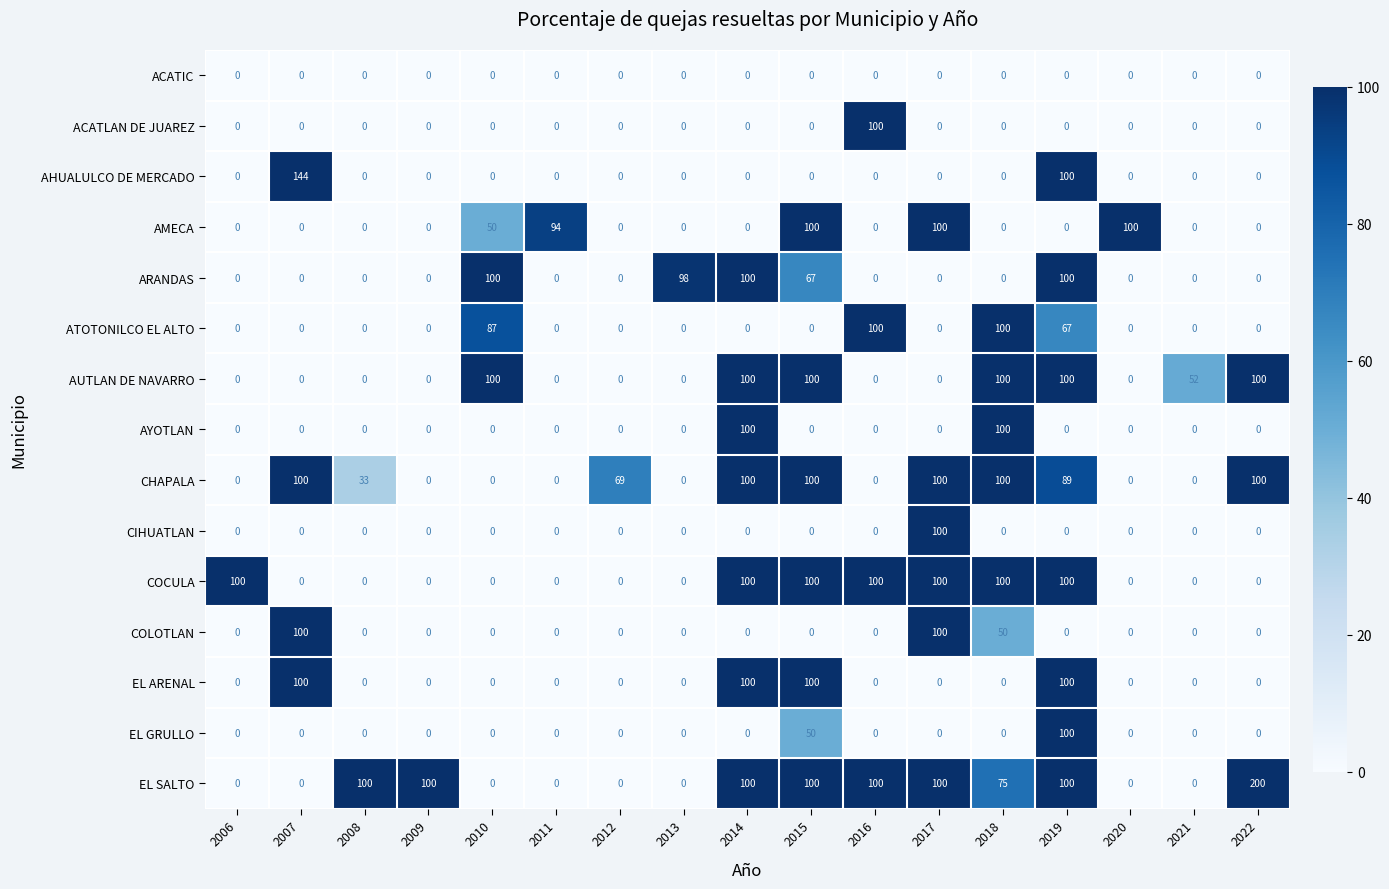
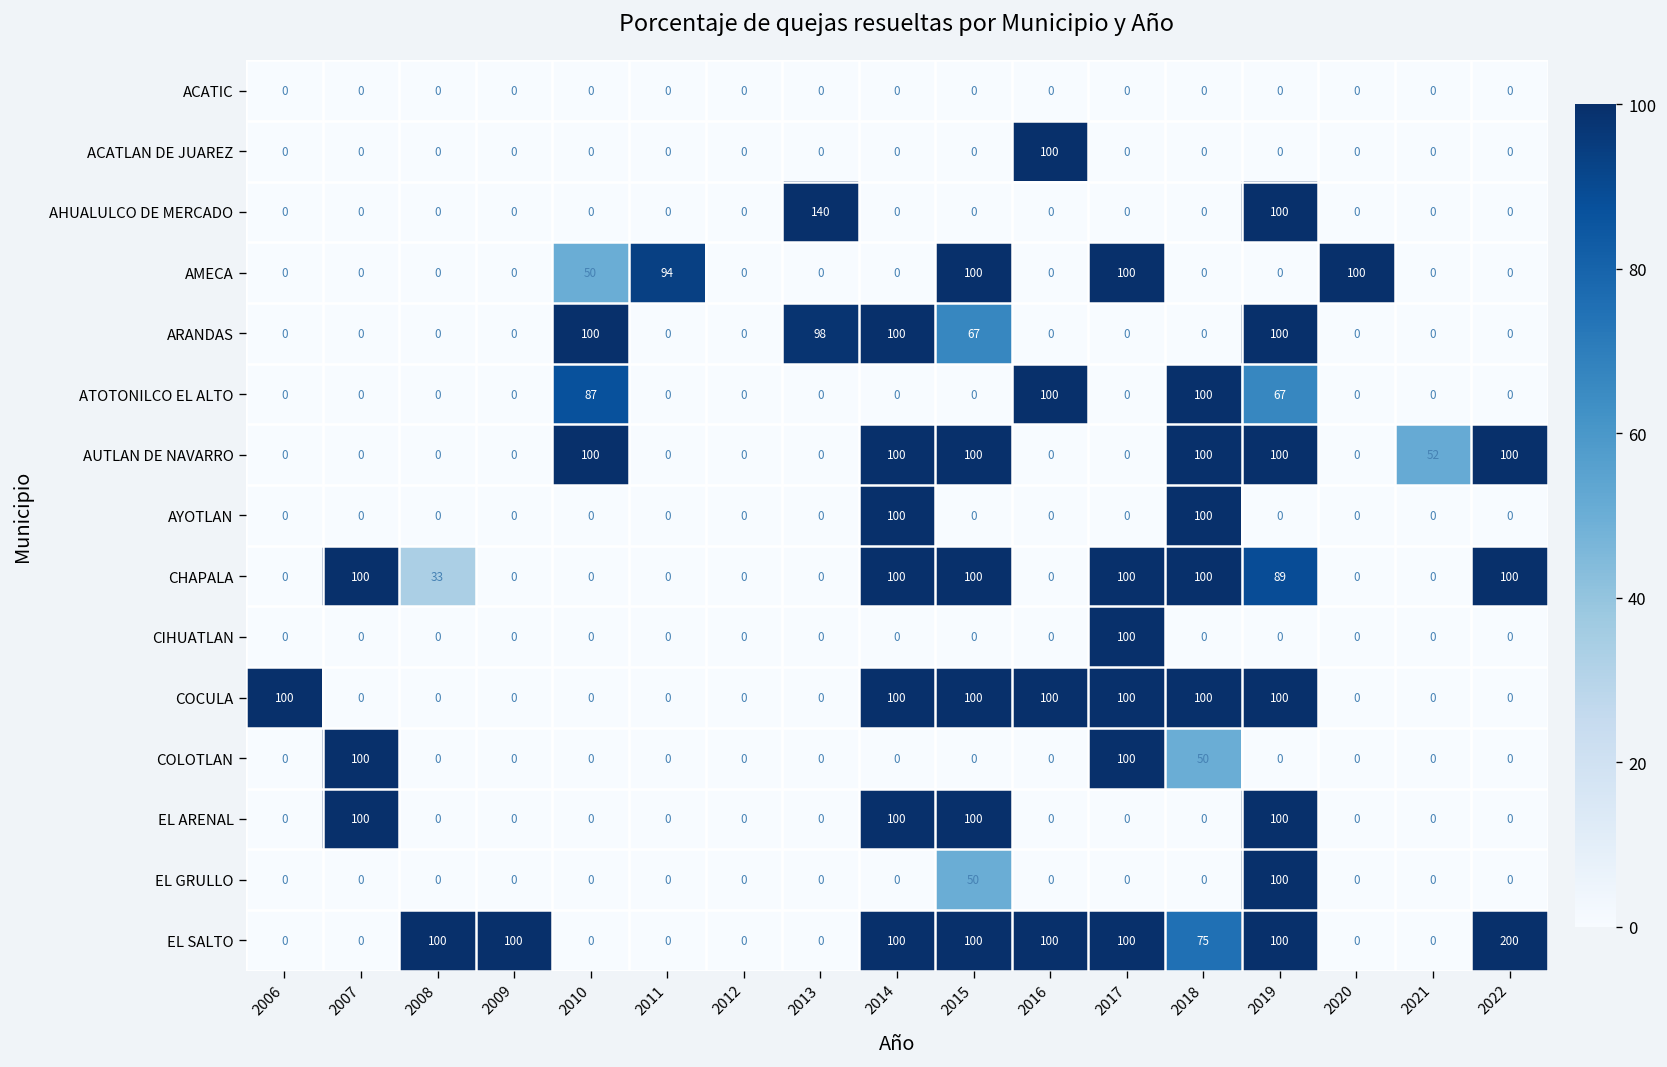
  {
    "AHUALULCO DE MERCADO": {
      "2006": 0,
-     "2007": 144,
+     "2007": 0,
      "2008": 0,
      "2009": 0,
      "2010": 0,
      "2011": 0,
      "2012": 0,
-     "2013": 0,
+     "2013": 140,
      "2014": 0,
      "2015": 0,
      "2016": 0,
      "2017": 0,
      "2018": 0,
      "2019": 100,
      "2020": 0,
      "2021": 0,
      "2022": 0
    },
    "CHAPALA": {
      "2006": 0,
      "2007": 100,
      "2008": 33,
      "2009": 0,
      "2010": 0,
      "2011": 0,
-     "2012": 69,
+     "2012": 0,
      "2013": 0,
      "2014": 100,
      "2015": 100,
      "2016": 0,
      "2017": 100,
      "2018": 100,
      "2019": 89,
      "2020": 0,
      "2021": 0,
      "2022": 100
    }
  }
